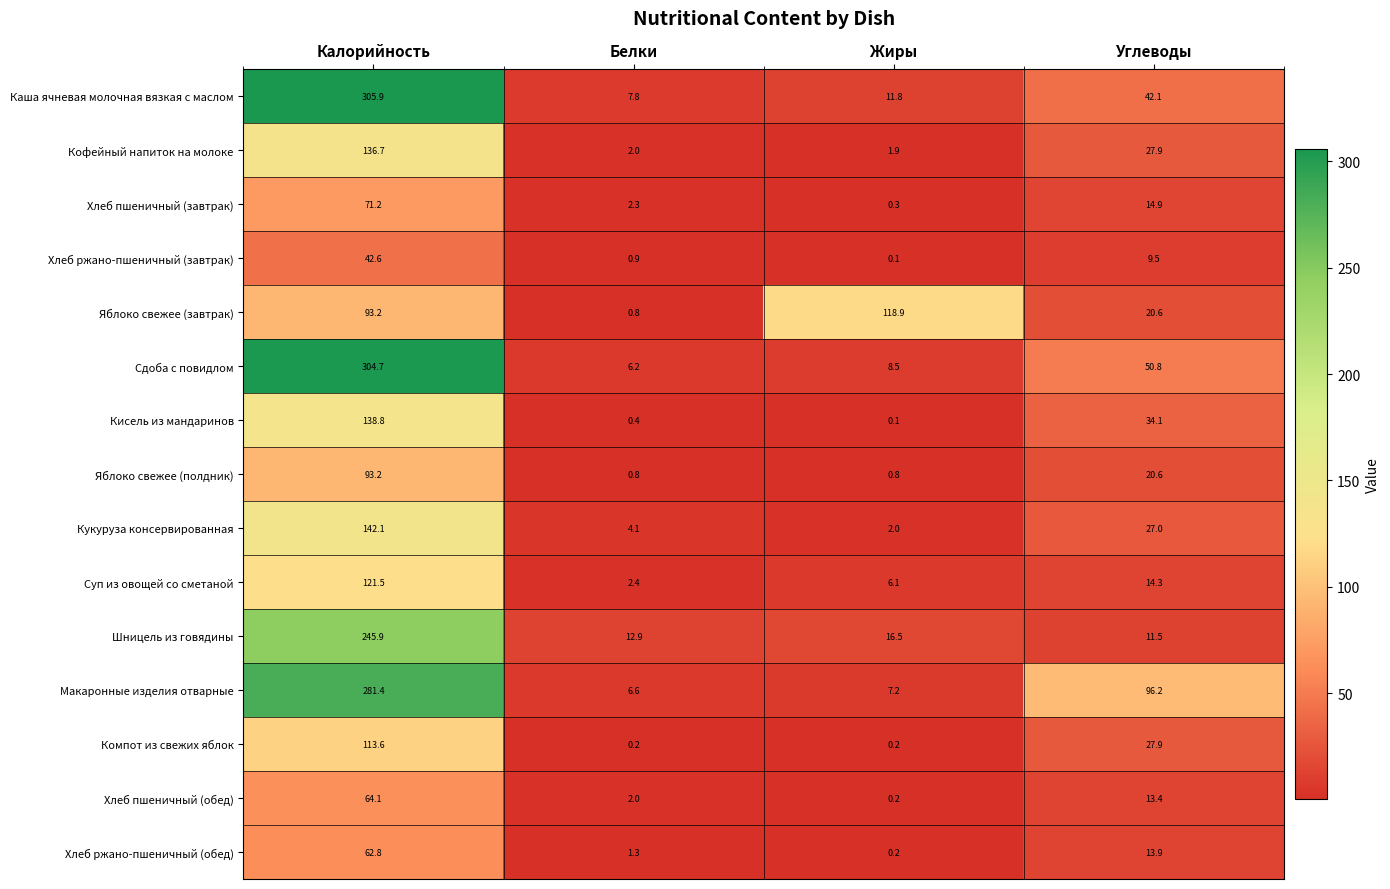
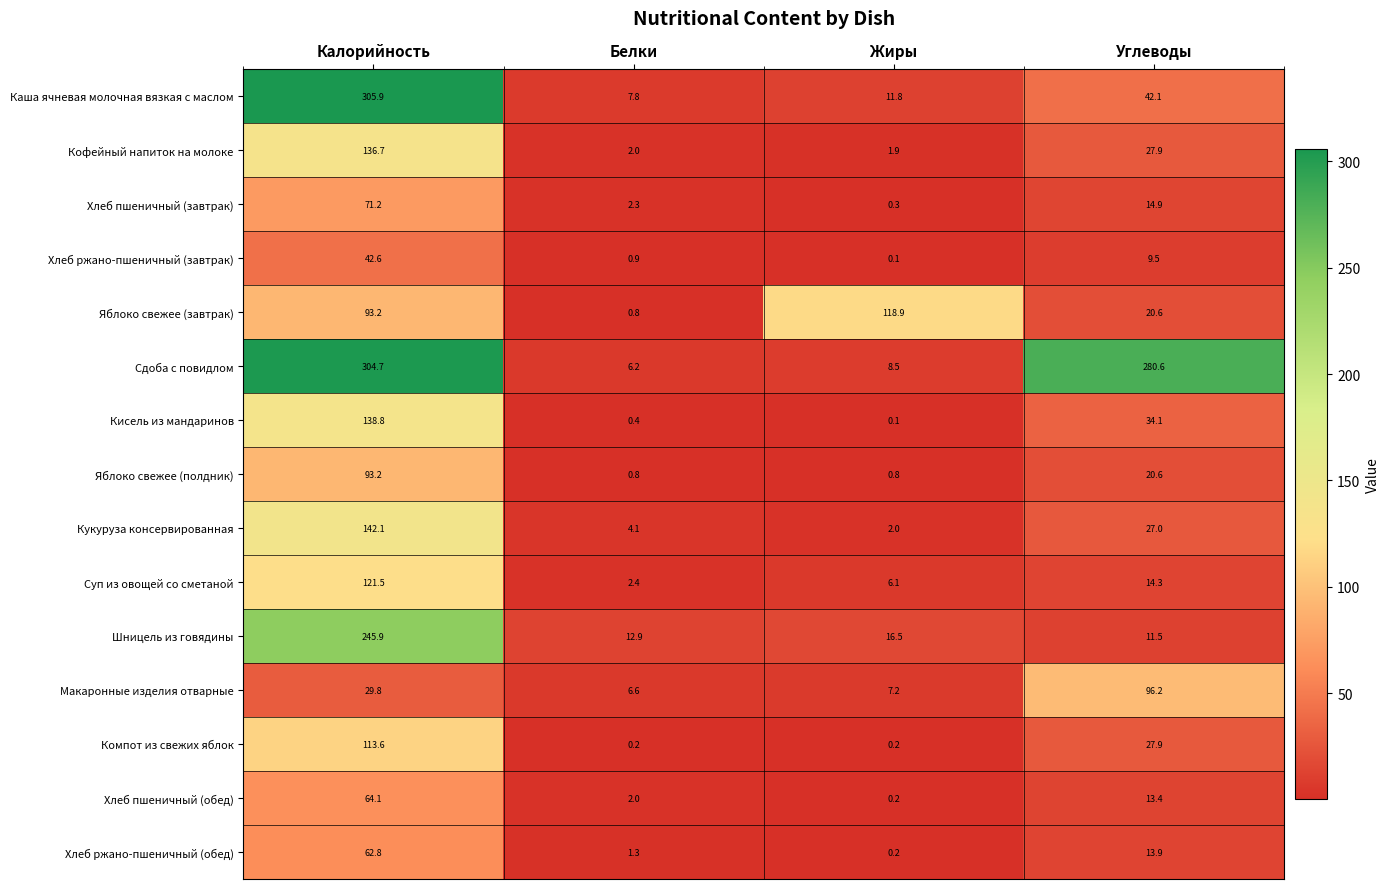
  {
    "Каша ячневая молочная вязкая с маслом": {
      "Калорийность": 305.9,
      "Белки": 7.8,
      "Жиры": 11.8,
      "Углеводы": 42.1
    },
    "Кофейный напиток на молоке": {
      "Калорийность": 136.7,
      "Белки": 2.0,
      "Жиры": 1.9,
      "Углеводы": 27.9
    },
    "Хлеб пшеничный (завтрак)": {
      "Калорийность": 71.2,
      "Белки": 2.3,
      "Жиры": 0.3,
      "Углеводы": 14.9
    },
    "Хлеб ржано-пшеничный (завтрак)": {
      "Калорийность": 42.6,
      "Белки": 0.9,
      "Жиры": 0.1,
      "Углеводы": 9.5
    },
    "Яблоко свежее (завтрак)": {
      "Калорийность": 93.2,
      "Белки": 0.8,
      "Жиры": 118.9,
      "Углеводы": 20.6
    },
    "Сдоба с повидлом": {
      "Калорийность": 304.7,
      "Белки": 6.2,
      "Жиры": 8.5,
-     "Углеводы": 50.8
+     "Углеводы": 280.6
    },
    "Кисель из мандаринов": {
      "Калорийность": 138.8,
      "Белки": 0.4,
      "Жиры": 0.1,
      "Углеводы": 34.1
    },
    "Яблоко свежее (полдник)": {
      "Калорийность": 93.2,
      "Белки": 0.8,
      "Жиры": 0.8,
      "Углеводы": 20.6
    },
    "Кукуруза консервированная": {
      "Калорийность": 142.1,
      "Белки": 4.1,
      "Жиры": 2.0,
      "Углеводы": 27.0
    },
    "Суп из овощей со сметаной": {
      "Калорийность": 121.5,
      "Белки": 2.4,
      "Жиры": 6.1,
      "Углеводы": 14.3
    },
    "Шницель из говядины": {
      "Калорийность": 245.9,
      "Белки": 12.9,
      "Жиры": 16.5,
      "Углеводы": 11.5
    },
    "Макаронные изделия отварные": {
-     "Калорийность": 281.4,
+     "Калорийность": 29.8,
      "Белки": 6.6,
      "Жиры": 7.2,
      "Углеводы": 96.2
    },
    "Компот из свежих яблок": {
      "Калорийность": 113.6,
      "Белки": 0.2,
      "Жиры": 0.2,
      "Углеводы": 27.9
    },
    "Хлеб пшеничный (обед)": {
      "Калорийность": 64.1,
      "Белки": 2.0,
      "Жиры": 0.2,
      "Углеводы": 13.4
    },
    "Хлеб ржано-пшеничный (обед)": {
      "Калорийность": 62.8,
      "Белки": 1.3,
      "Жиры": 0.2,
      "Углеводы": 13.9
    }
  }
